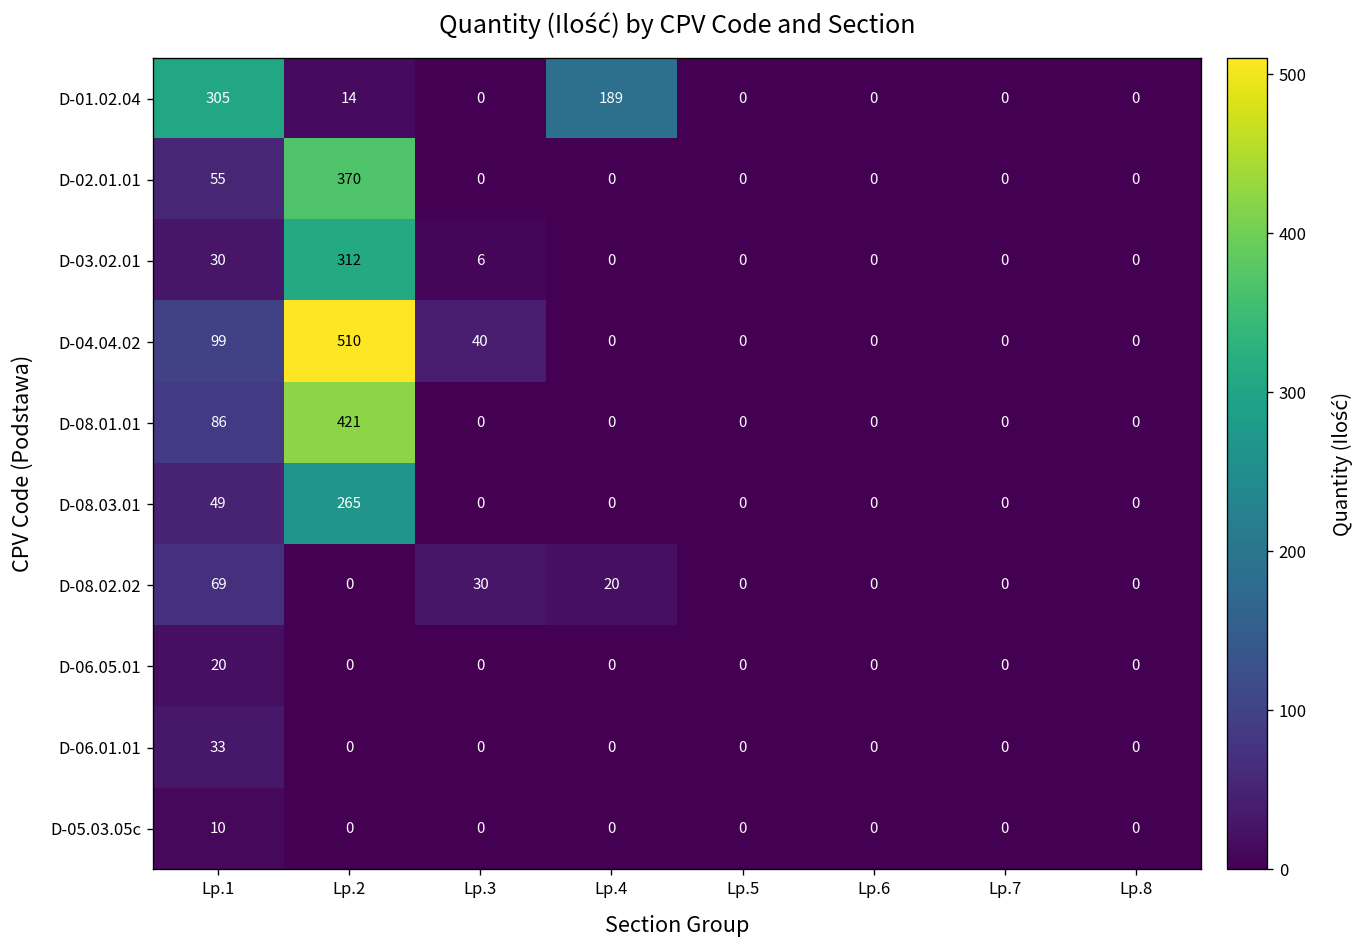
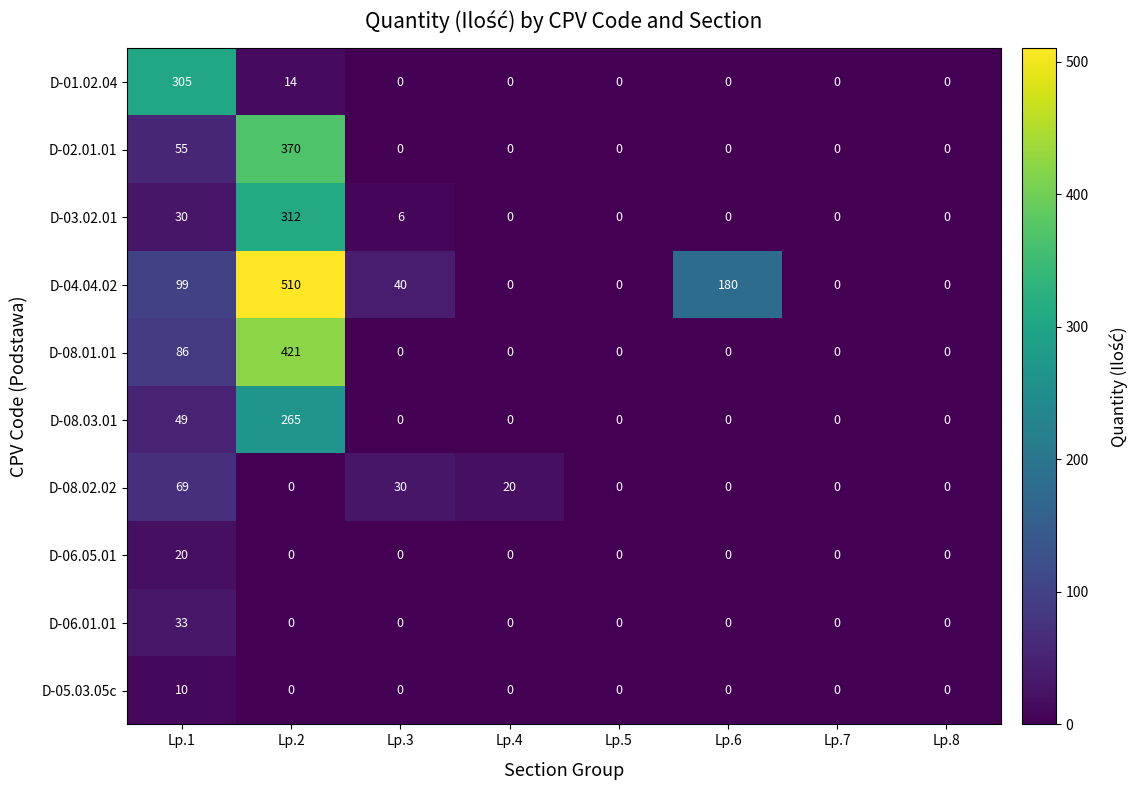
  {
    "D-01.02.04": {
      "Lp.1": 305,
      "Lp.2": 14,
      "Lp.3": 0,
-     "Lp.4": 189,
+     "Lp.4": 0,
      "Lp.5": 0,
      "Lp.6": 0,
      "Lp.7": 0,
      "Lp.8": 0
    },
    "D-02.01.01": {
      "Lp.1": 55,
      "Lp.2": 370,
      "Lp.3": 0,
      "Lp.4": 0,
      "Lp.5": 0,
      "Lp.6": 0,
      "Lp.7": 0,
      "Lp.8": 0
    },
    "D-03.02.01": {
      "Lp.1": 30,
      "Lp.2": 312,
      "Lp.3": 6,
      "Lp.4": 0,
      "Lp.5": 0,
      "Lp.6": 0,
      "Lp.7": 0,
      "Lp.8": 0
    },
    "D-04.04.02": {
      "Lp.1": 99,
      "Lp.2": 510,
      "Lp.3": 40,
      "Lp.4": 0,
      "Lp.5": 0,
-     "Lp.6": 0,
+     "Lp.6": 180,
      "Lp.7": 0,
      "Lp.8": 0
    },
    "D-08.01.01": {
      "Lp.1": 86,
      "Lp.2": 421,
      "Lp.3": 0,
      "Lp.4": 0,
      "Lp.5": 0,
      "Lp.6": 0,
      "Lp.7": 0,
      "Lp.8": 0
    },
    "D-08.03.01": {
      "Lp.1": 49,
      "Lp.2": 265,
      "Lp.3": 0,
      "Lp.4": 0,
      "Lp.5": 0,
      "Lp.6": 0,
      "Lp.7": 0,
      "Lp.8": 0
    },
    "D-08.02.02": {
      "Lp.1": 69,
      "Lp.2": 0,
      "Lp.3": 30,
      "Lp.4": 20,
      "Lp.5": 0,
      "Lp.6": 0,
      "Lp.7": 0,
      "Lp.8": 0
    },
    "D-06.05.01": {
      "Lp.1": 20,
      "Lp.2": 0,
      "Lp.3": 0,
      "Lp.4": 0,
      "Lp.5": 0,
      "Lp.6": 0,
      "Lp.7": 0,
      "Lp.8": 0
    },
    "D-06.01.01": {
      "Lp.1": 33,
      "Lp.2": 0,
      "Lp.3": 0,
      "Lp.4": 0,
      "Lp.5": 0,
      "Lp.6": 0,
      "Lp.7": 0,
      "Lp.8": 0
    },
    "D-05.03.05c": {
      "Lp.1": 10,
      "Lp.2": 0,
      "Lp.3": 0,
      "Lp.4": 0,
      "Lp.5": 0,
      "Lp.6": 0,
      "Lp.7": 0,
      "Lp.8": 0
    }
  }
